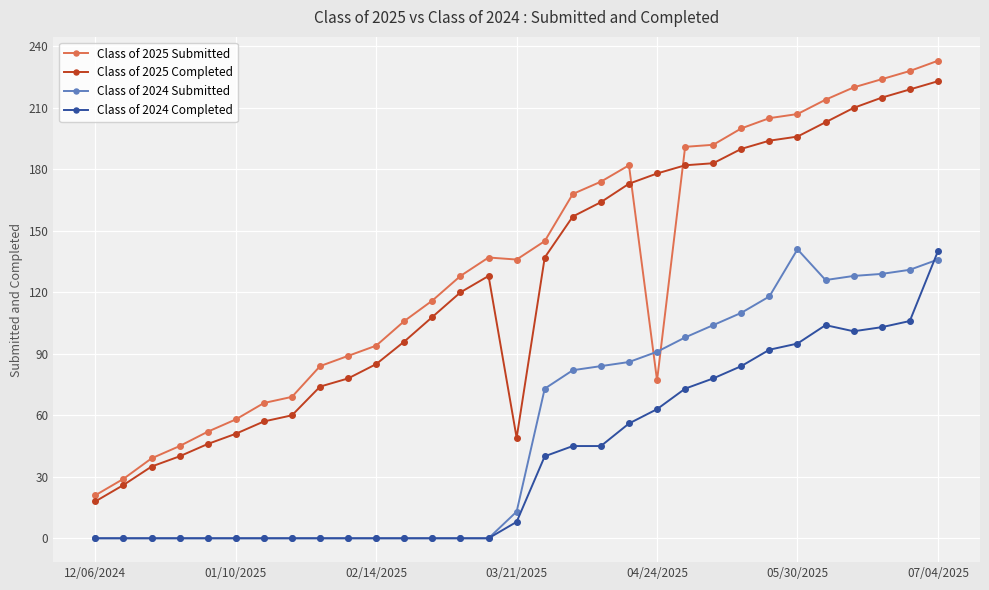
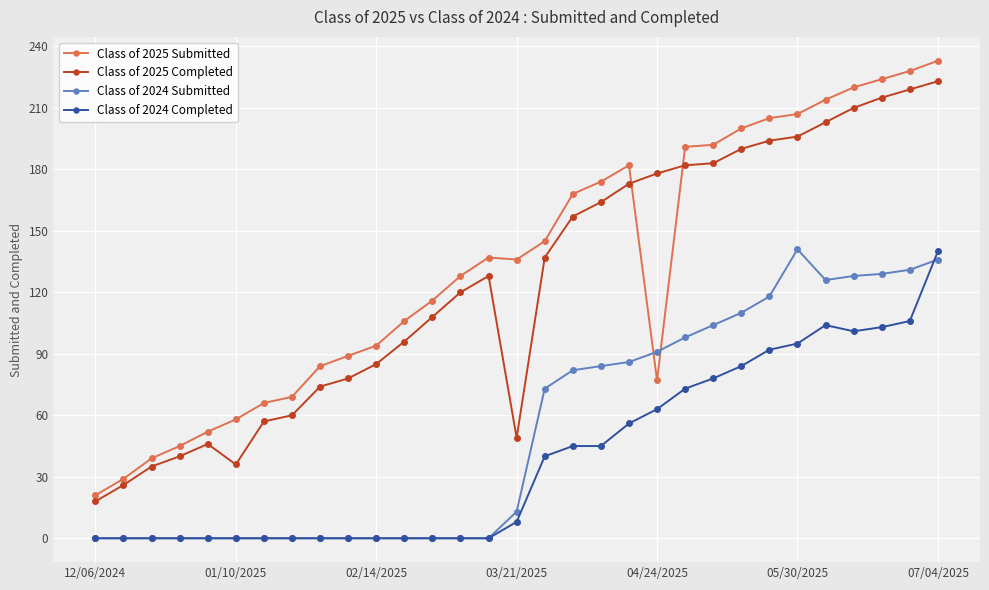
  {
    "Class of 2025 Submitted": {
      "12/06/2024": 21,
      "01/10/2025": 58,
      "02/14/2025": 94,
      "03/21/2025": 136,
      "04/24/2025": 77,
      "05/30/2025": 207,
      "07/04/2025": 233
    },
    "Class of 2025 Completed": {
      "12/06/2024": 18,
-     "01/10/2025": 51,
+     "01/10/2025": 36,
      "02/14/2025": 85,
      "03/21/2025": 49,
      "04/24/2025": 178,
      "05/30/2025": 196,
      "07/04/2025": 223
    },
    "Class of 2024 Submitted": {
      "03/21/2025": 13,
      "04/24/2025": 91,
      "05/30/2025": 141,
      "07/04/2025": 136
    },
    "Class of 2024 Completed": {
      "03/21/2025": 8,
      "04/24/2025": 63,
      "05/30/2025": 95,
      "07/04/2025": 140
    }
  }
